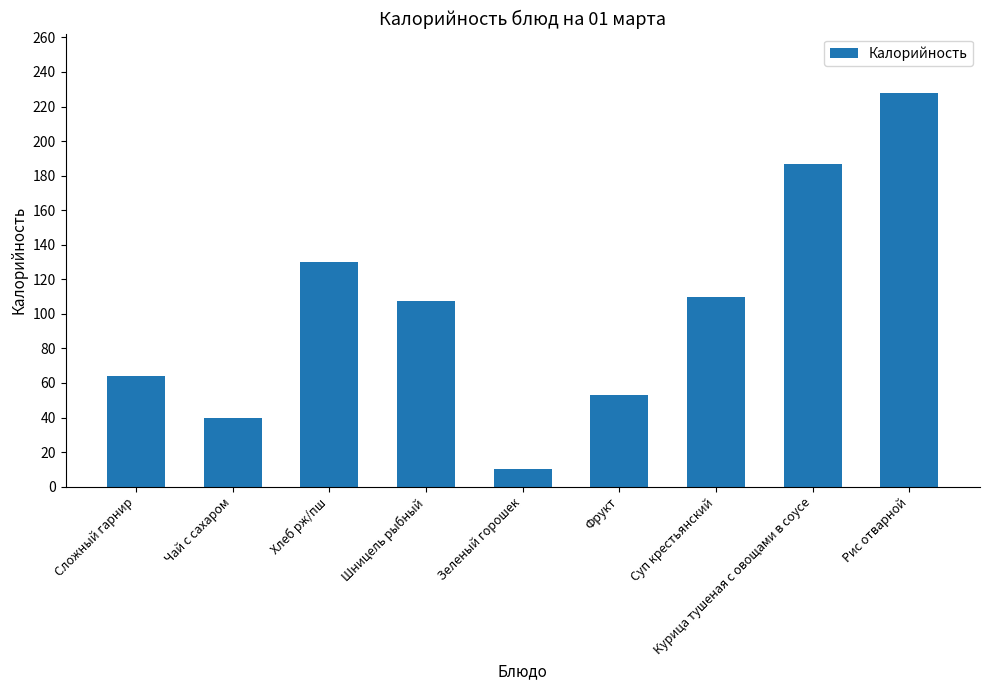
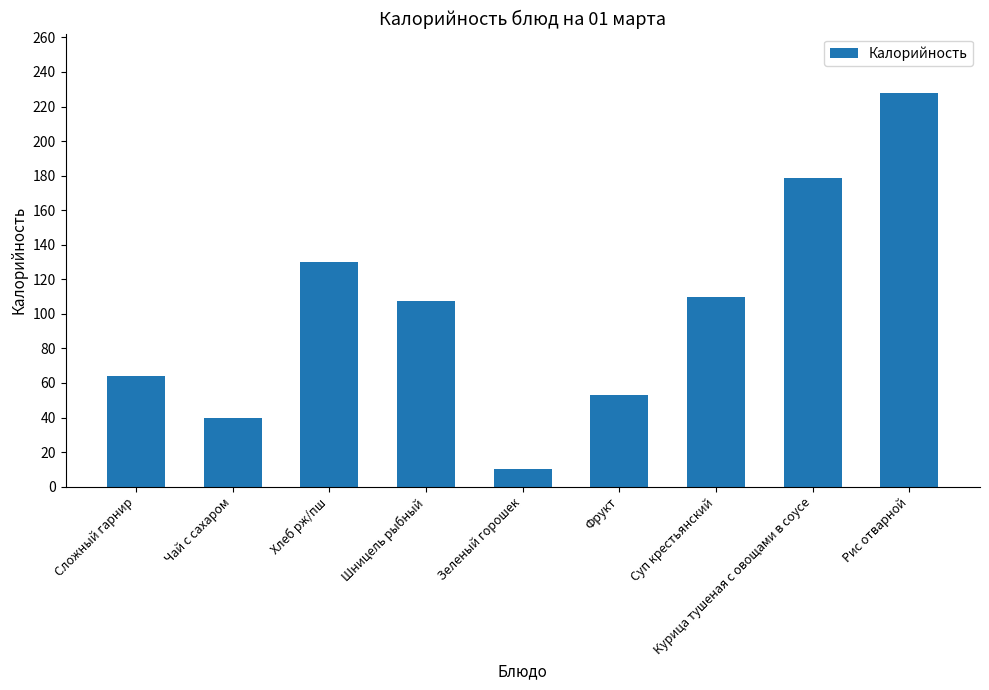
  {
    "Сложный гарнир": 64,
    "Чай с сахаром": 40,
    "Хлеб рж/пш": 130,
    "Шницель рыбный": 107,
    "Зеленый горошек": 11,
    "Фрукт": 53,
    "Суп крестьянский": 110,
-   "Курица тушеная с овощами в соусе": 187,
+   "Курица тушеная с овощами в соусе": 179,
    "Рис отварной": 228
  }
